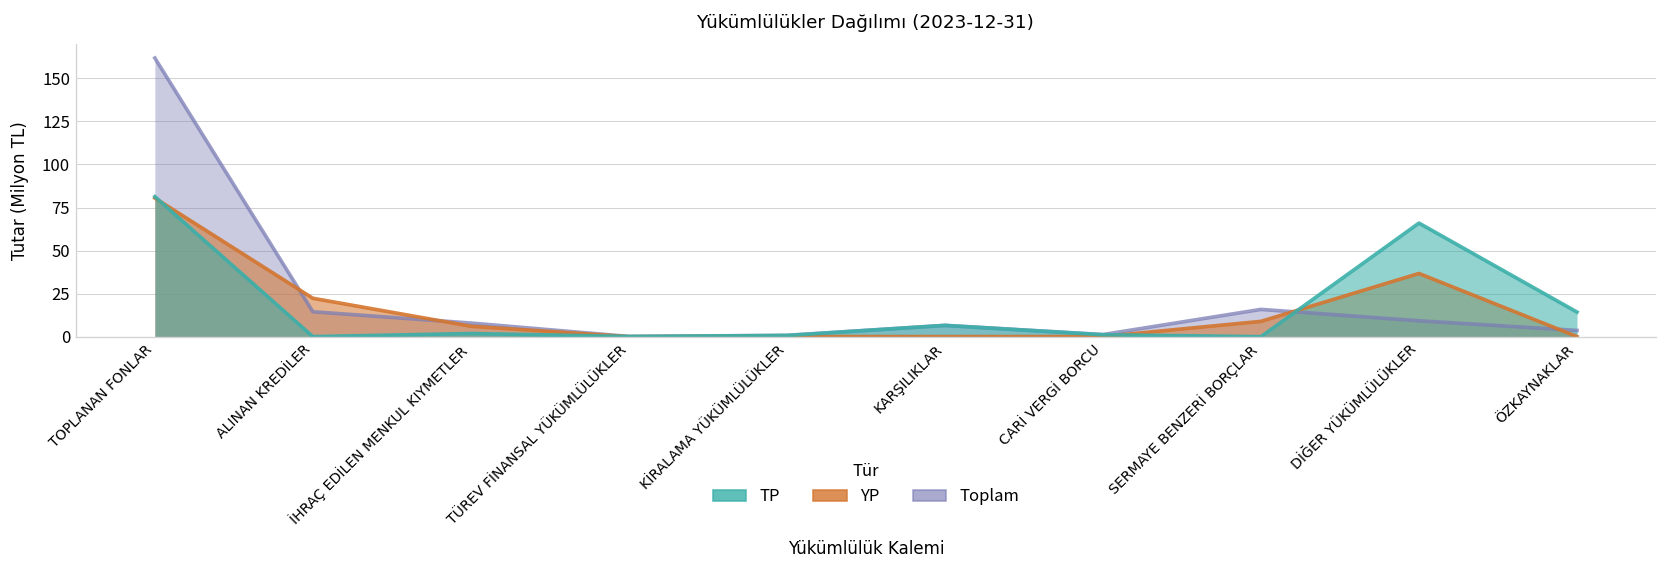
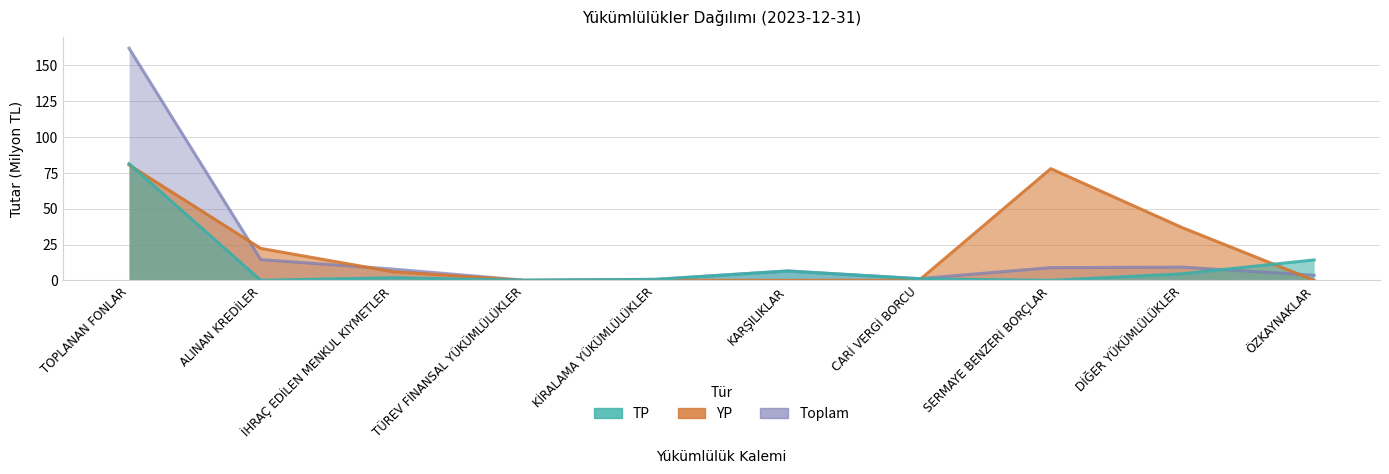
  {
    "Toplam": {
      "TOPLANAN FONLAR": 162,
      "ALINAN KREDİLER": 14,
      "İHRAÇ EDİLEN MENKUL KIYMETLER": 8,
-     "SERMAYE BENZERİ BORÇLAR": 16,
+     "SERMAYE BENZERİ BORÇLAR": 9,
      "DİĞER YÜKÜMLÜLÜKLER": 9,
      "ÖZKAYNAKLAR": 4
    },
    "YP": {
      "ALINAN KREDİLER": 22,
      "İHRAÇ EDİLEN MENKUL KIYMETLER": 6,
      "KARŞILIKLAR": 0,
-     "SERMAYE BENZERİ BORÇLAR": 9,
+     "SERMAYE BENZERİ BORÇLAR": 78,
      "DİĞER YÜKÜMLÜLÜKLER": 37,
      "ÖZKAYNAKLAR": 0
    },
    "TP": {
      "ALINAN KREDİLER": 0,
      "İHRAÇ EDİLEN MENKUL KIYMETLER": 2,
      "SERMAYE BENZERİ BORÇLAR": 0,
-     "DİĞER YÜKÜMLÜLÜKLER": 66,
+     "DİĞER YÜKÜMLÜLÜKLER": 5,
      "ÖZKAYNAKLAR": 14
    }
  }
